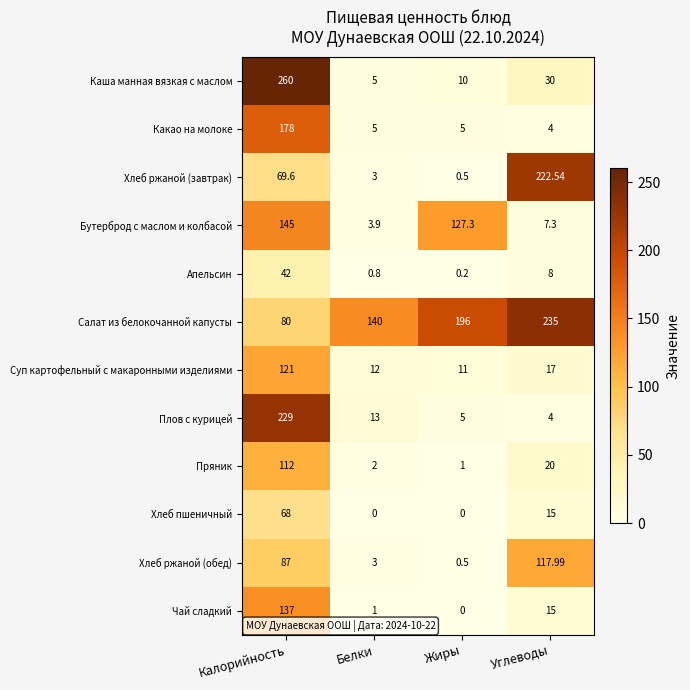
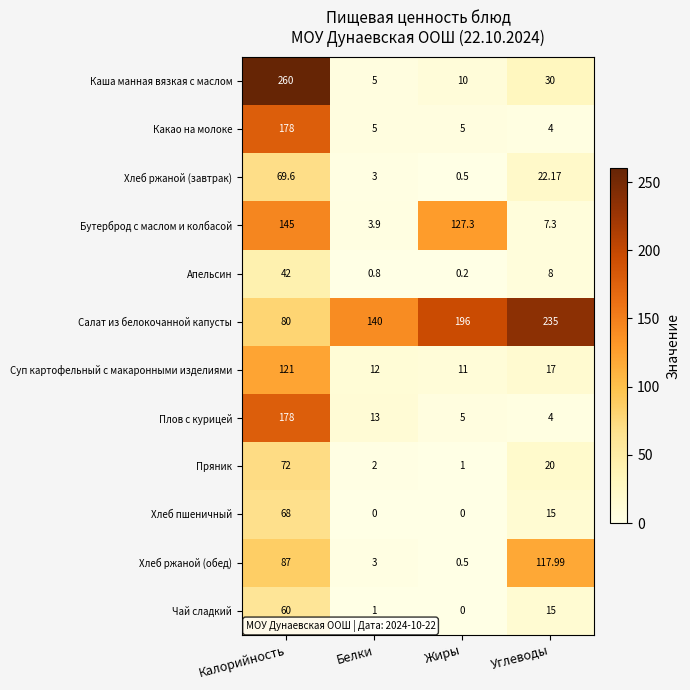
  {
    "Каша манная вязкая с маслом": {
      "Калорийность": 260,
      "Белки": 5,
      "Жиры": 10,
      "Углеводы": 30
    },
    "Какао на молоке": {
      "Калорийность": 178,
      "Белки": 5,
      "Жиры": 5,
      "Углеводы": 4
    },
    "Хлеб ржаной (завтрак)": {
      "Калорийность": 69.6,
      "Белки": 3,
      "Жиры": 0.5,
-     "Углеводы": 222.54
+     "Углеводы": 22.17
    },
    "Бутерброд с маслом и колбасой": {
      "Калорийность": 145,
      "Белки": 3.9,
      "Жиры": 127.3,
      "Углеводы": 7.3
    },
    "Апельсин": {
      "Калорийность": 42,
      "Белки": 0.8,
      "Жиры": 0.2,
      "Углеводы": 8
    },
    "Салат из белокочанной капусты": {
      "Калорийность": 80,
      "Белки": 140,
      "Жиры": 196,
      "Углеводы": 235
    },
    "Суп картофельный с макаронными изделиями": {
      "Калорийность": 121,
      "Белки": 12,
      "Жиры": 11,
      "Углеводы": 17
    },
    "Плов с курицей": {
-     "Калорийность": 229,
+     "Калорийность": 178,
      "Белки": 13,
      "Жиры": 5,
      "Углеводы": 4
    },
    "Пряник": {
-     "Калорийность": 112,
+     "Калорийность": 72,
      "Белки": 2,
      "Жиры": 1,
      "Углеводы": 20
    },
    "Хлеб пшеничный": {
      "Калорийность": 68,
      "Белки": 0,
      "Жиры": 0,
      "Углеводы": 15
    },
    "Хлеб ржаной (обед)": {
      "Калорийность": 87,
      "Белки": 3,
      "Жиры": 0.5,
      "Углеводы": 117.99
    },
    "Чай сладкий": {
-     "Калорийность": 137,
+     "Калорийность": 60,
      "Белки": 1,
      "Жиры": 0,
      "Углеводы": 15
    }
  }
